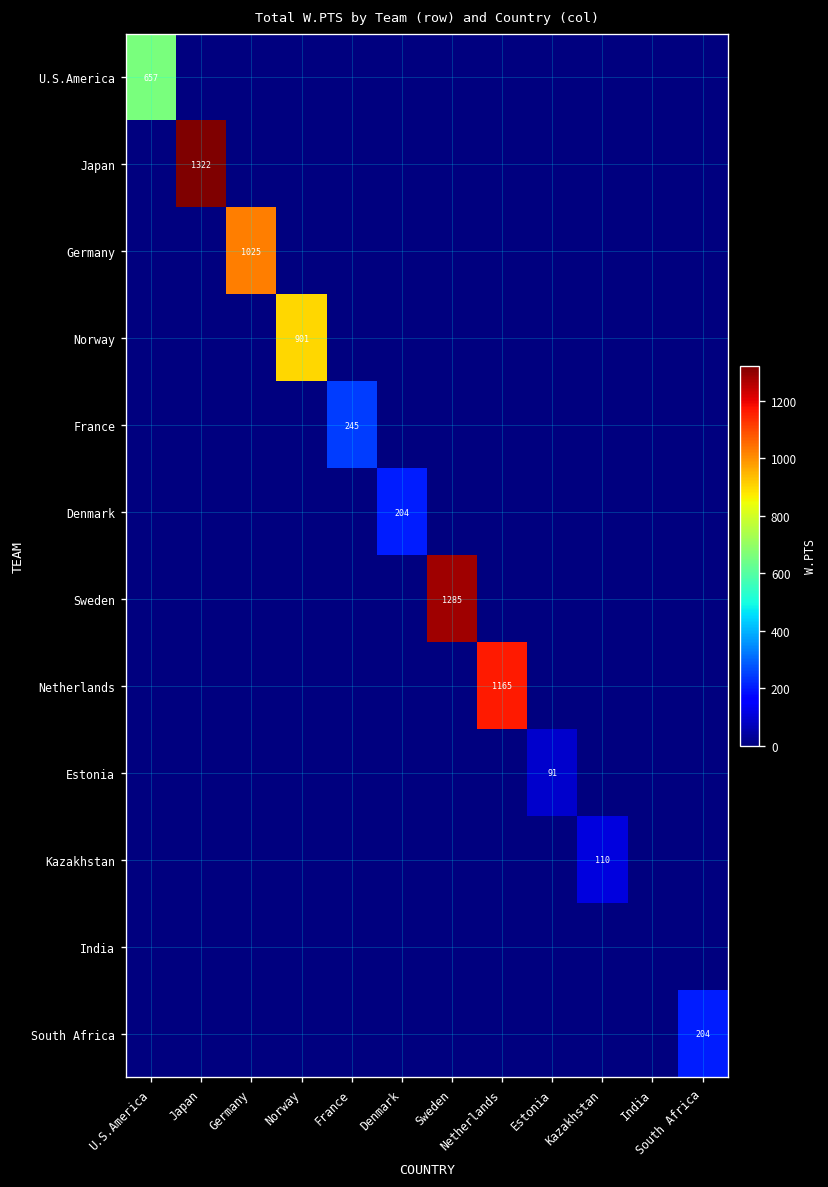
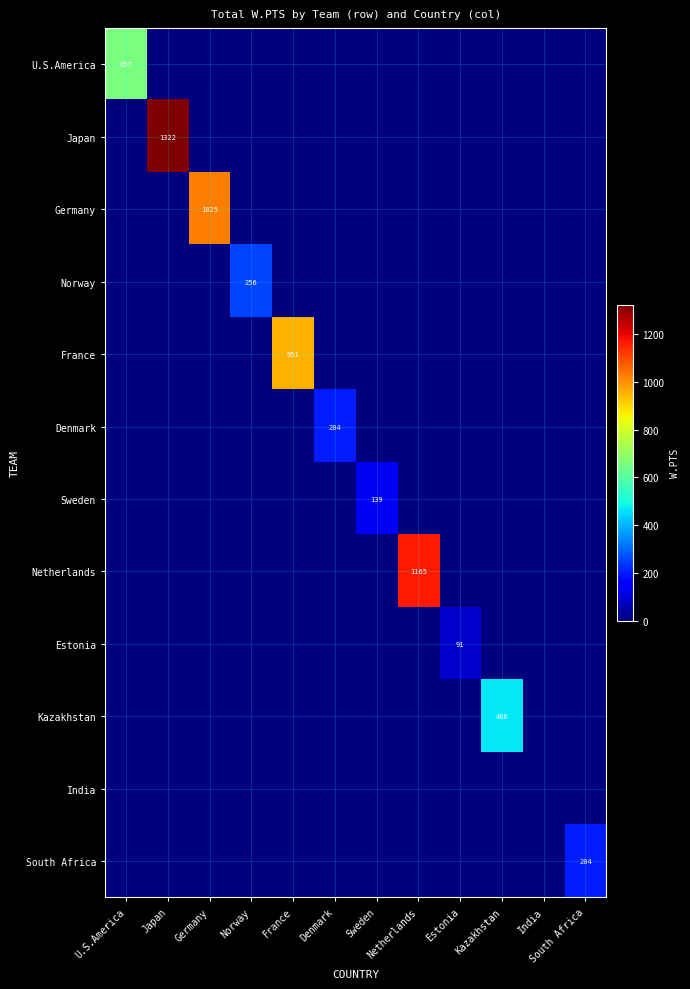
  {
    "U.S.America": {
      "U.S.America": 657
    },
    "Japan": {
      "Japan": 1322
    },
    "Germany": {
      "Germany": 1025
    },
    "Norway": {
-     "Norway": 901
+     "Norway": 256
    },
    "France": {
-     "France": 245
+     "France": 951
    },
    "Denmark": {
      "Denmark": 204
    },
    "Sweden": {
-     "Sweden": 1285
+     "Sweden": 139
    },
    "Netherlands": {
      "Netherlands": 1165
    },
    "Estonia": {
      "Estonia": 91
    },
    "Kazakhstan": {
-     "Kazakhstan": 110
+     "Kazakhstan": 466
    },
    "South Africa": {
      "South Africa": 204
    }
  }
